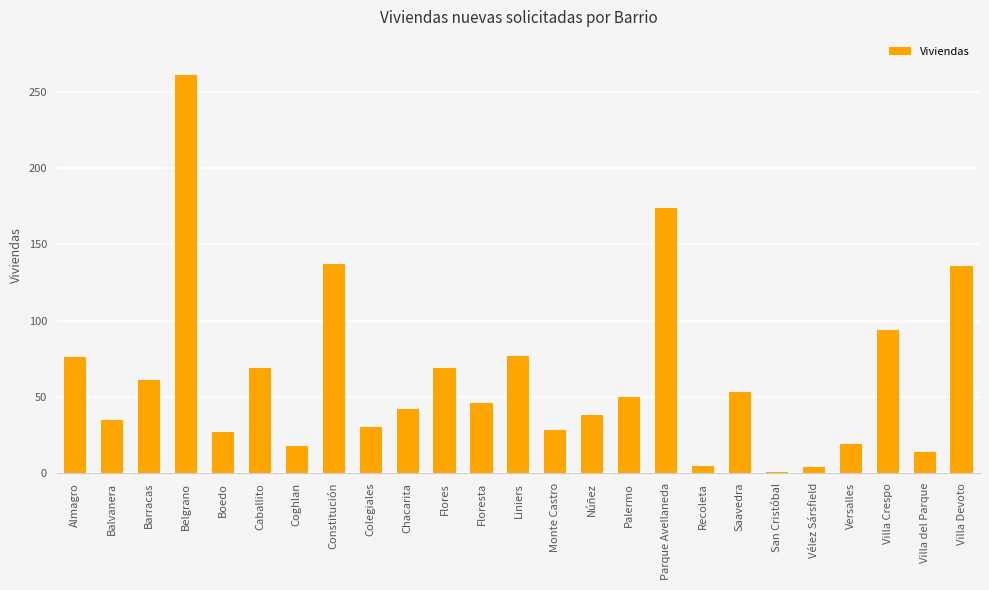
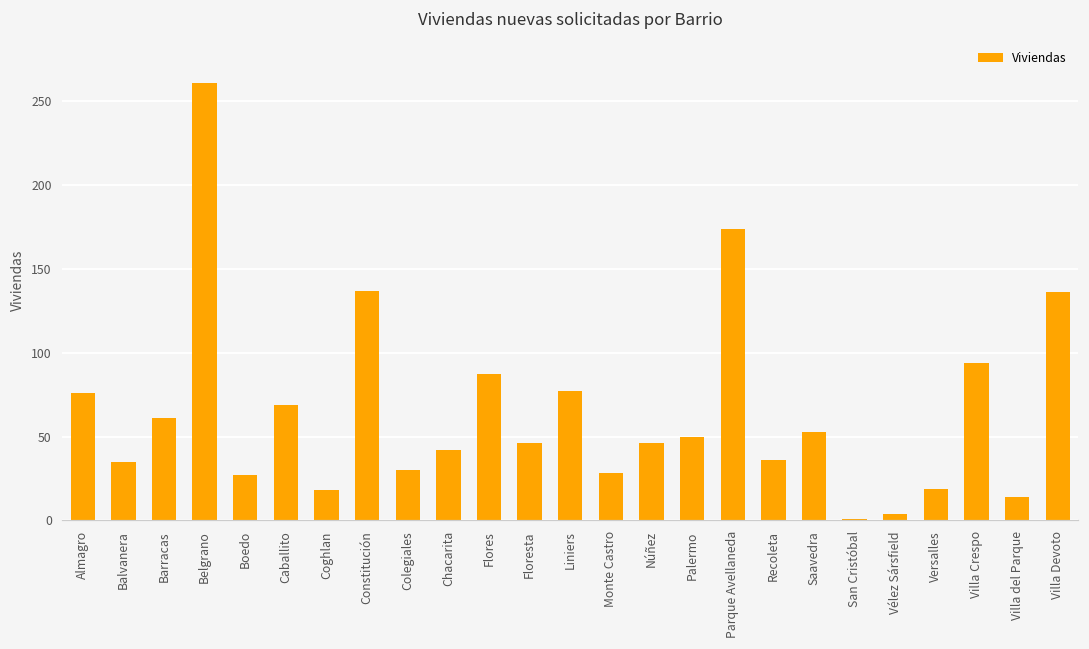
  {
    "Almagro": 76,
    "Balvanera": 35,
    "Barracas": 61,
    "Belgrano": 261,
    "Boedo": 27,
    "Caballito": 69,
    "Coghlan": 18,
    "Constitución": 137,
    "Colegiales": 30,
    "Chacarita": 42,
-   "Flores": 69,
+   "Flores": 87,
    "Floresta": 46,
    "Liniers": 77,
    "Monte Castro": 28,
-   "Núñez": 38,
+   "Núñez": 46,
    "Palermo": 50,
    "Parque Avellaneda": 174,
-   "Recoleta": 5,
+   "Recoleta": 36,
    "Saavedra": 53,
    "Vélez Sársfield": 4,
    "Versalles": 19,
    "Villa Crespo": 94,
    "Villa del Parque": 14,
    "Villa Devoto": 136
  }
